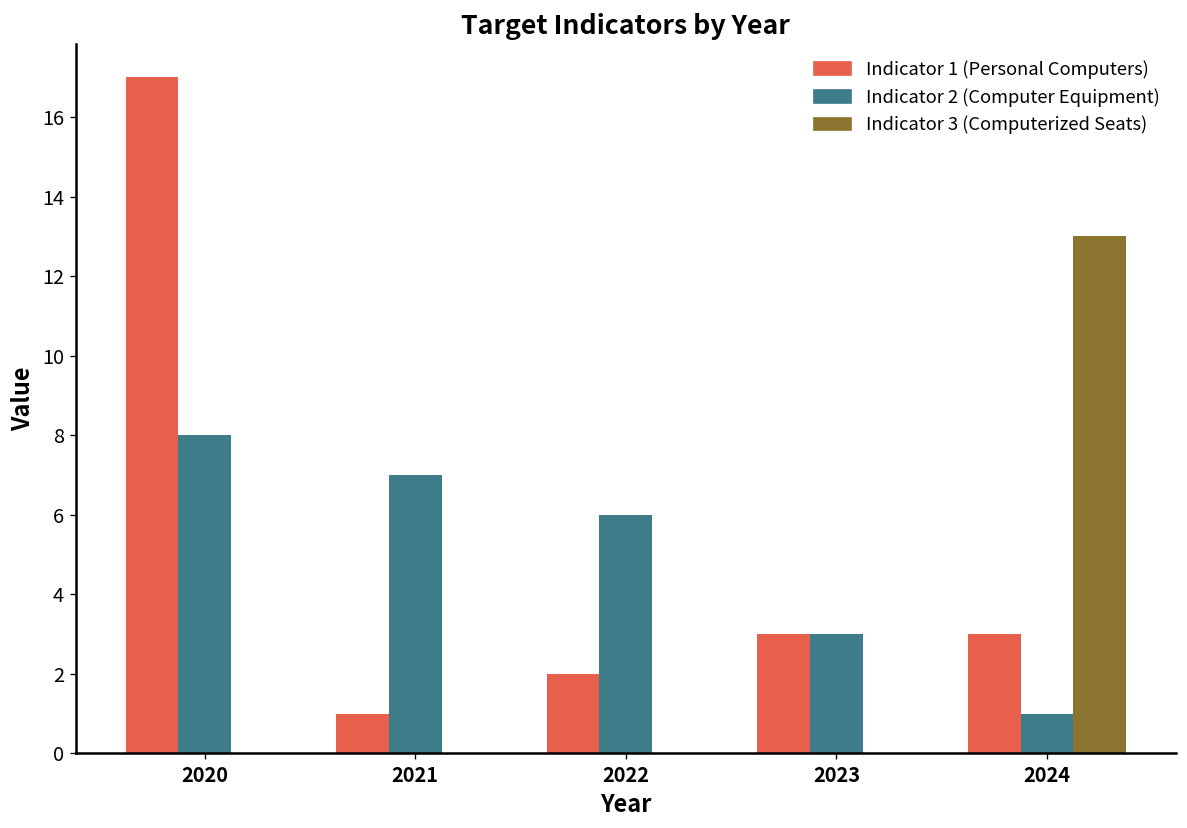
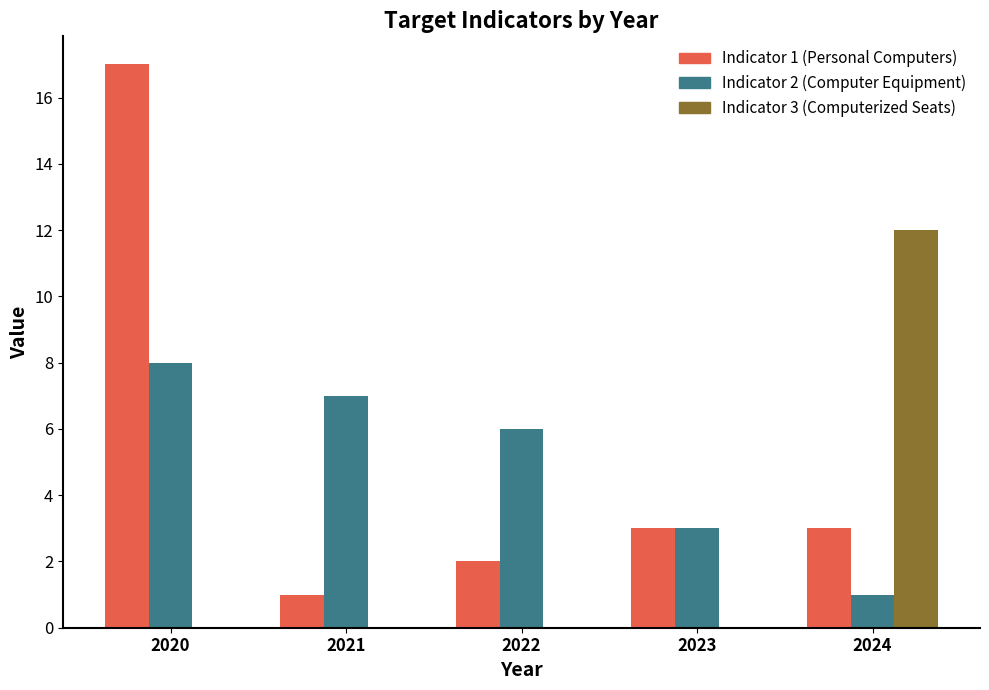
  {
    "Indicator 1 (Personal Computers)": {
      "2020": 17,
      "2021": 1,
      "2022": 2,
      "2023": 3,
      "2024": 3
    },
    "Indicator 2 (Computer Equipment)": {
      "2020": 8,
      "2021": 7,
      "2022": 6,
      "2023": 3,
      "2024": 1
    },
    "Indicator 3 (Computerized Seats)": {
      "2020": 0,
      "2021": 0,
      "2022": 0,
      "2023": 0,
-     "2024": 13
+     "2024": 12
    }
  }
